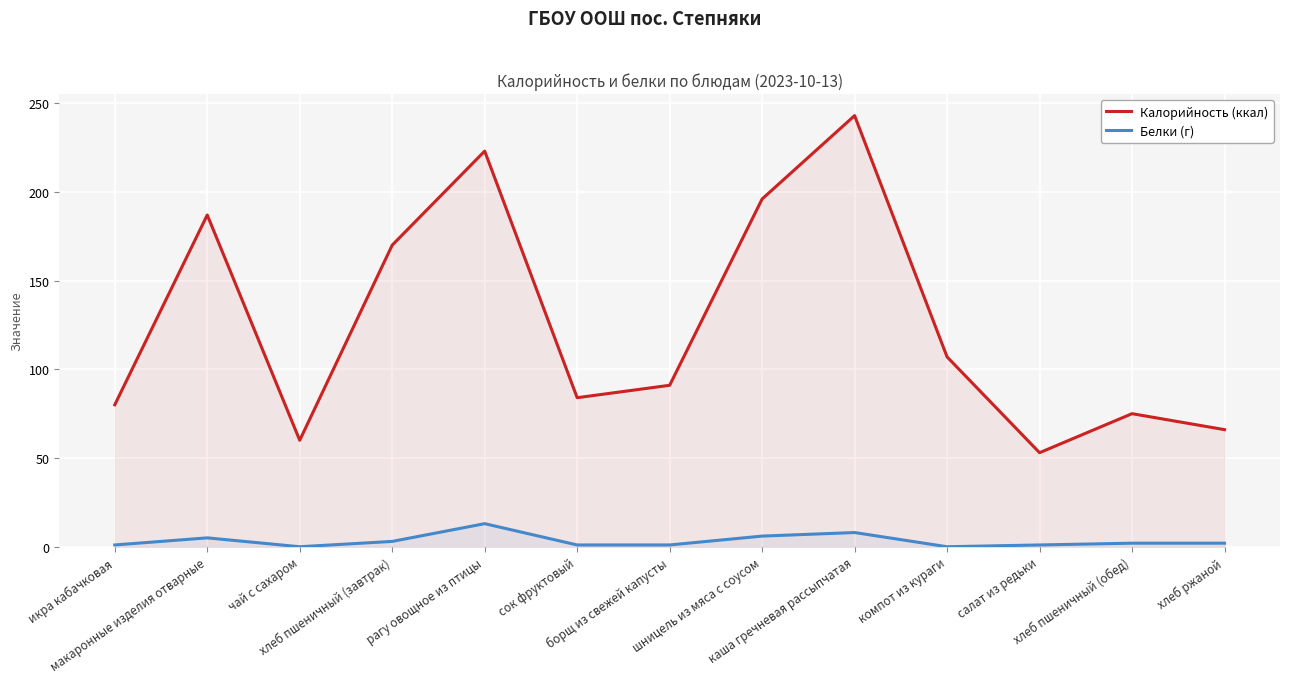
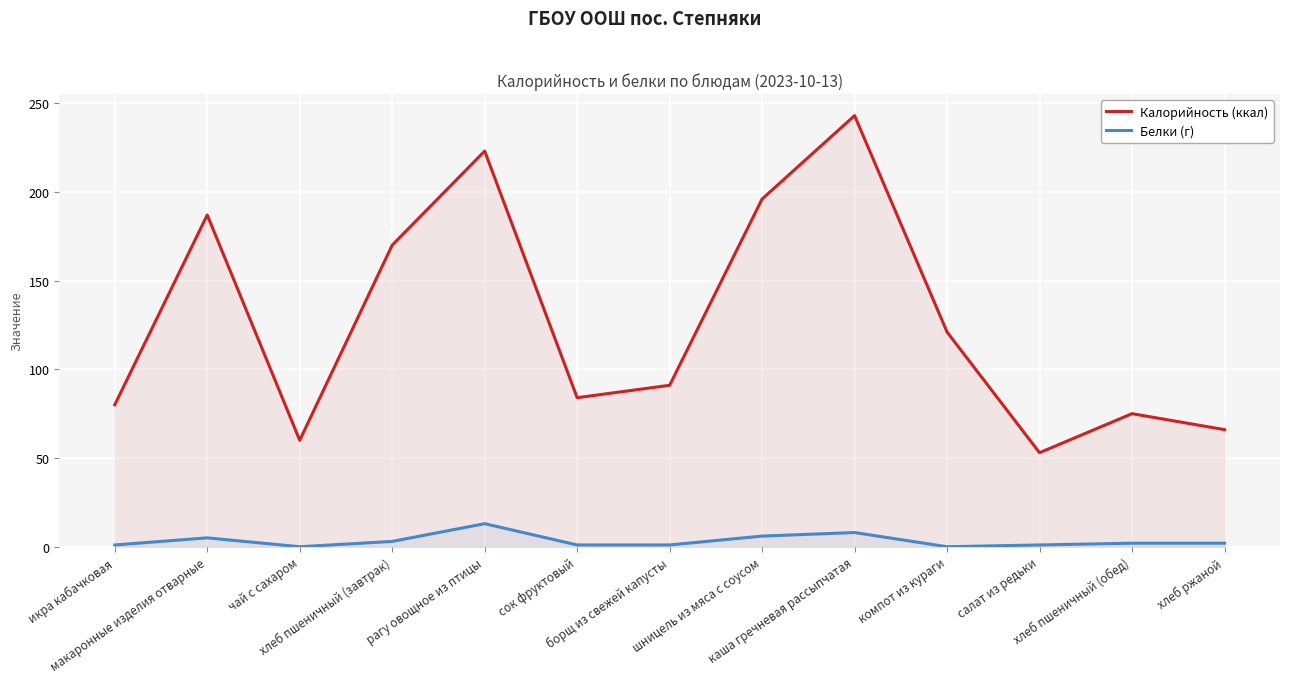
  {
    "Калорийность (ккал)": {
      "икра кабачковая": 80,
      "макаронные изделия отварные": 187,
      "чай с сахаром": 60,
      "хлеб пшеничный (завтрак)": 170,
      "рагу овощное из птицы": 223,
      "сок фруктовый": 84,
      "борщ из свежей капусты": 91,
      "шницель из мяса с соусом": 196,
      "каша гречневая рассыпчатая": 243,
-     "компот из кураги": 107,
+     "компот из кураги": 121,
      "салат из редьки": 53,
      "хлеб пшеничный (обед)": 75,
      "хлеб ржаной": 66
    },
    "Белки (г)": {
      "икра кабачковая": 1,
      "макаронные изделия отварные": 5,
      "чай с сахаром": 0,
      "хлеб пшеничный (завтрак)": 3,
      "рагу овощное из птицы": 13,
      "сок фруктовый": 1,
      "борщ из свежей капусты": 1,
      "шницель из мяса с соусом": 6,
      "каша гречневая рассыпчатая": 8,
      "компот из кураги": 0,
      "салат из редьки": 1,
      "хлеб пшеничный (обед)": 2,
      "хлеб ржаной": 2
    }
  }
